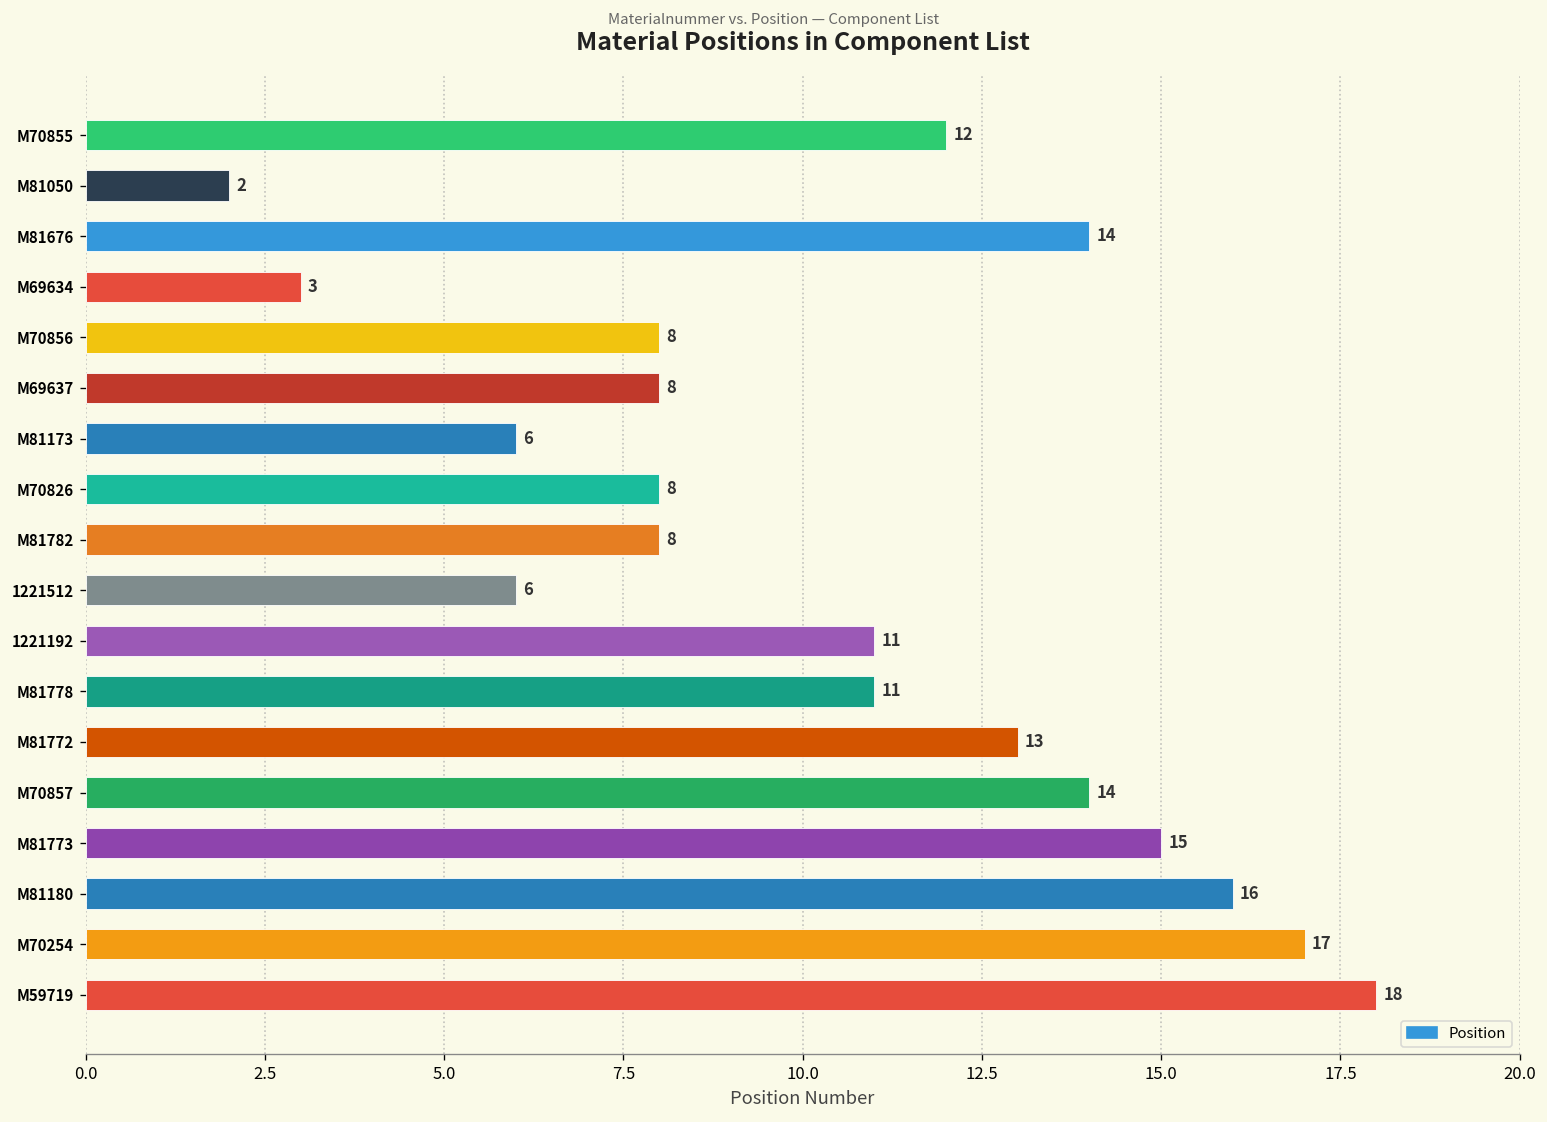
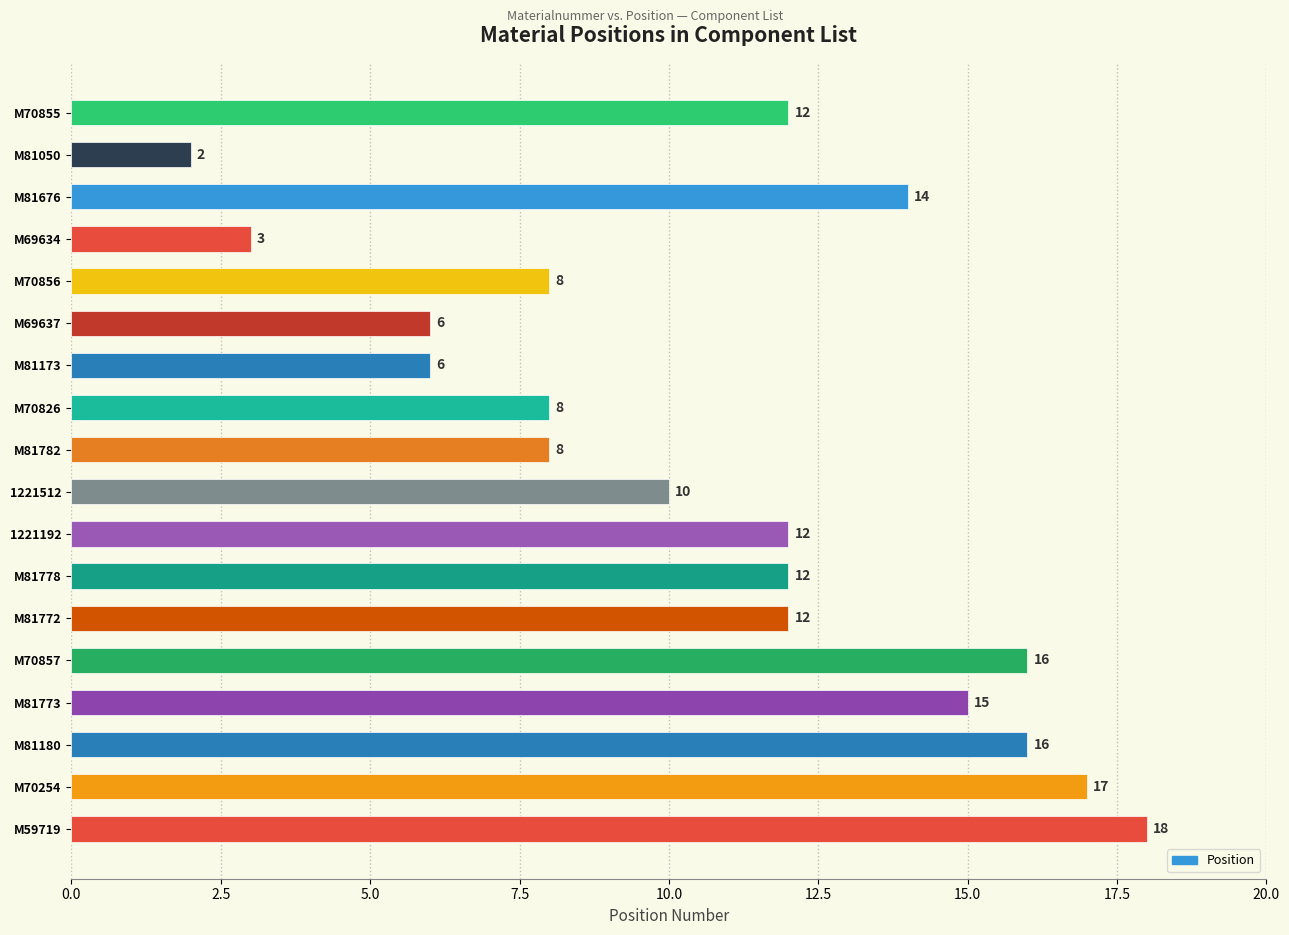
  {
    "M70855": 12,
    "M81050": 2,
    "M81676": 14,
    "M69634": 3,
    "M70856": 8,
-   "M69637": 8,
+   "M69637": 6,
    "M81173": 6,
    "M70826": 8,
    "M81782": 8,
-   "1221512": 6,
-   "1221192": 11,
-   "M81778": 11,
-   "M81772": 13,
-   "M70857": 14,
+   "1221512": 10,
+   "1221192": 12,
+   "M81778": 12,
+   "M81772": 12,
+   "M70857": 16,
    "M81773": 15,
    "M81180": 16,
    "M70254": 17,
    "M59719": 18
  }
